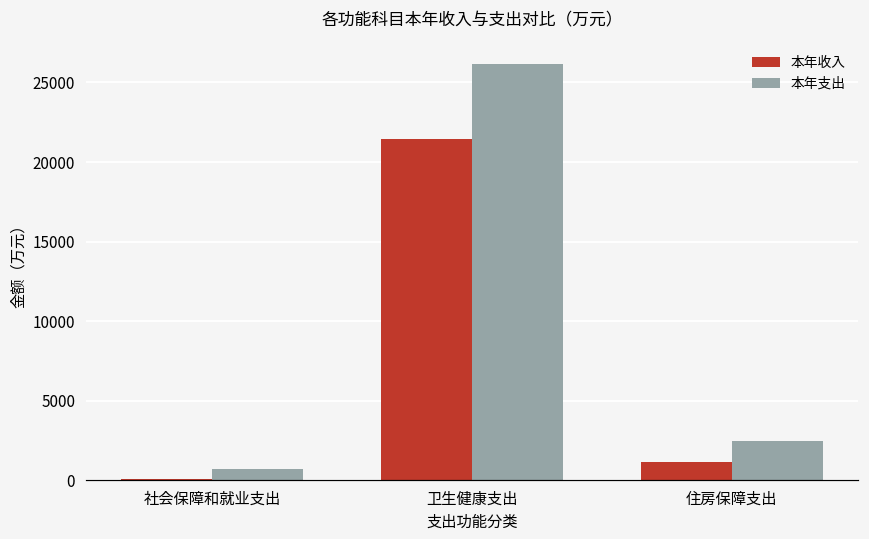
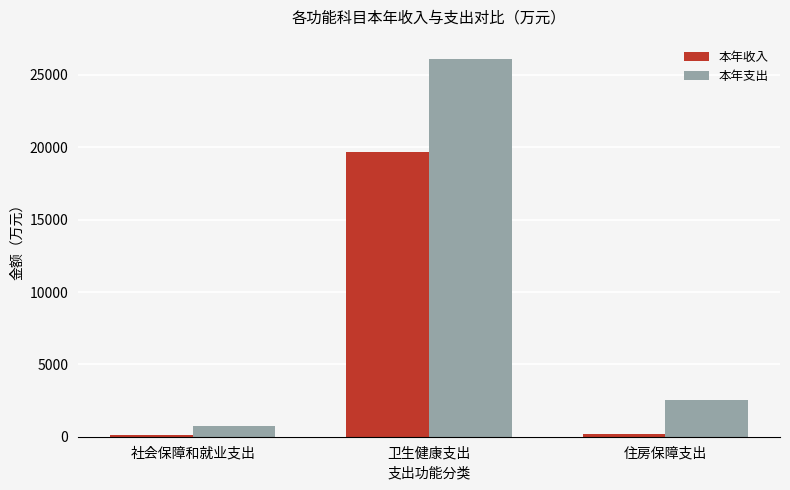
  {
    "本年收入": {
-     "卫生健康支出": 21500,
-     "住房保障支出": 1100
+     "卫生健康支出": 19700,
+     "住房保障支出": 200
    },
    "本年支出": {
      "社会保障和就业支出": 700,
      "卫生健康支出": 26100,
      "住房保障支出": 2500
    }
  }
